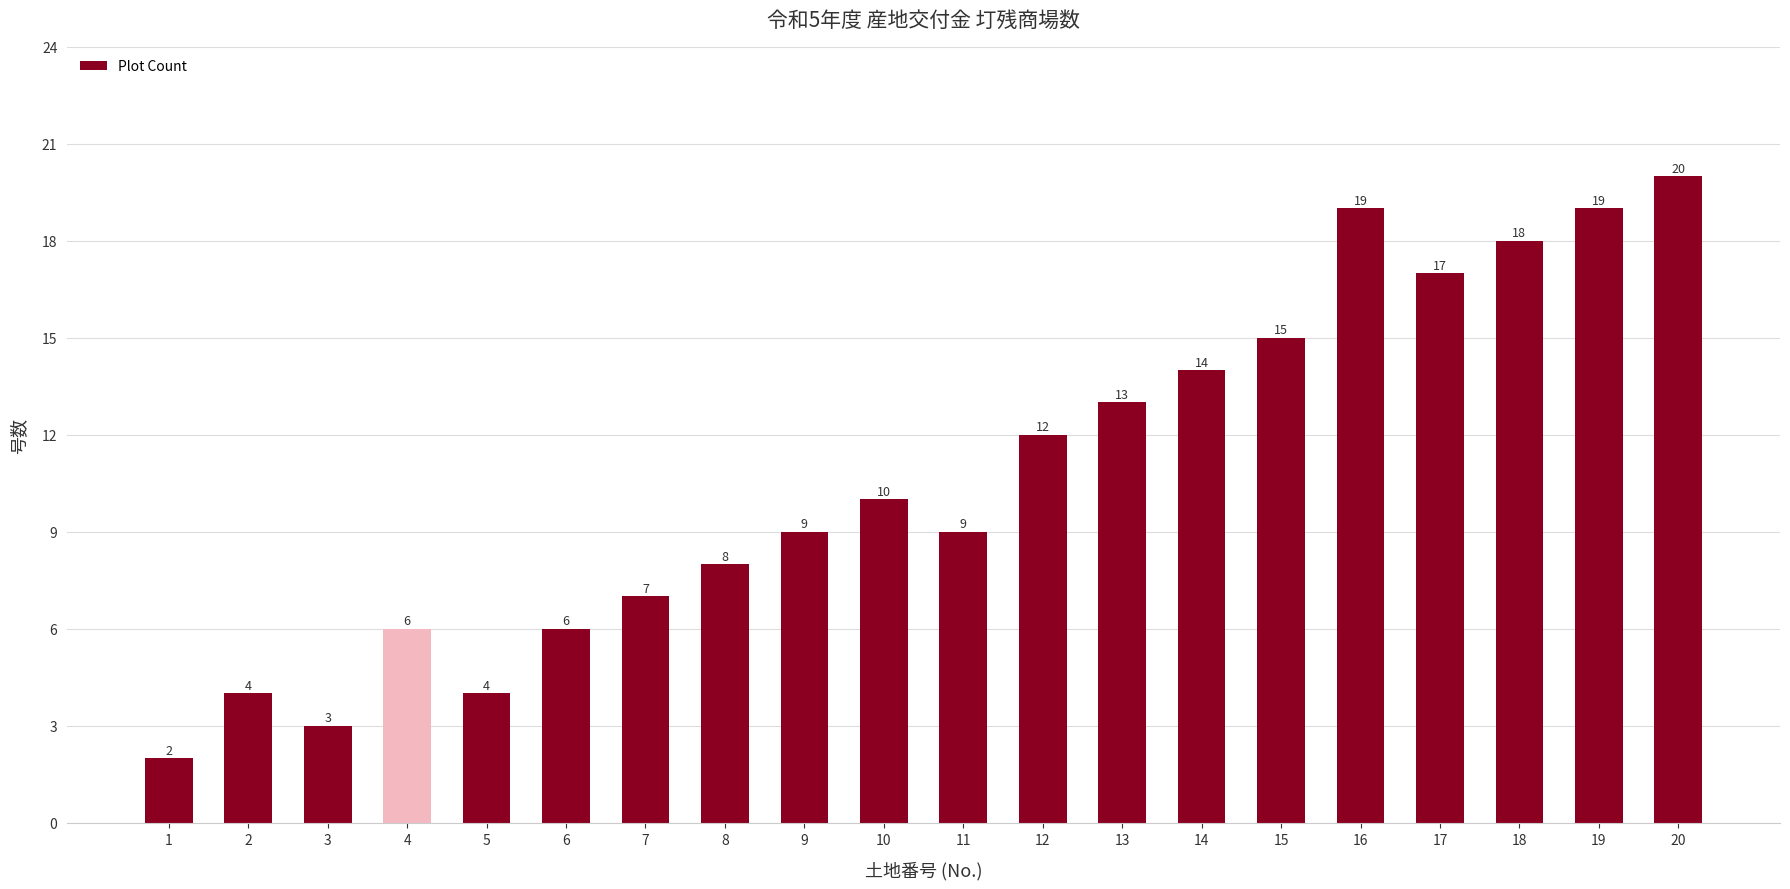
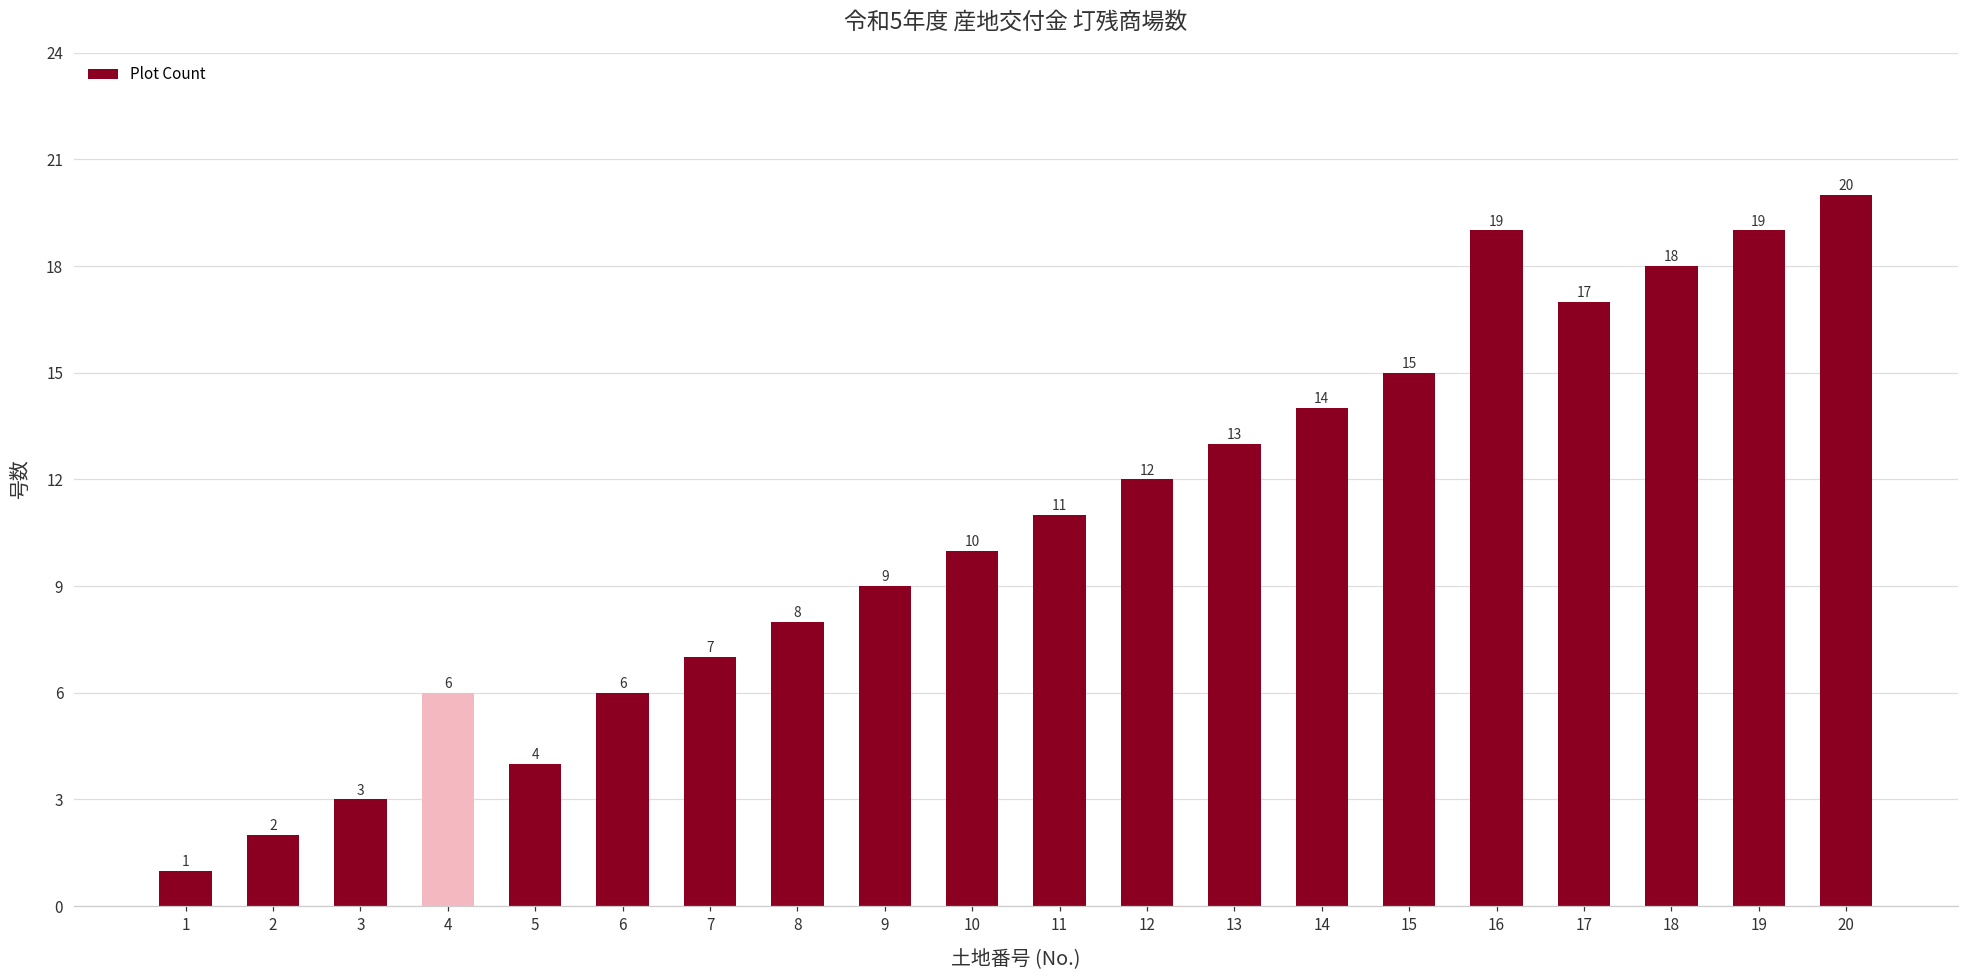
  {
-   "1": 2,
-   "2": 4,
+   "1": 1,
+   "2": 2,
    "3": 3,
    "4": 6,
    "5": 4,
    "6": 6,
    "7": 7,
    "8": 8,
    "9": 9,
    "10": 10,
-   "11": 9,
+   "11": 11,
    "12": 12,
    "13": 13,
    "14": 14,
    "15": 15,
    "16": 19,
    "17": 17,
    "18": 18,
    "19": 19,
    "20": 20
  }
